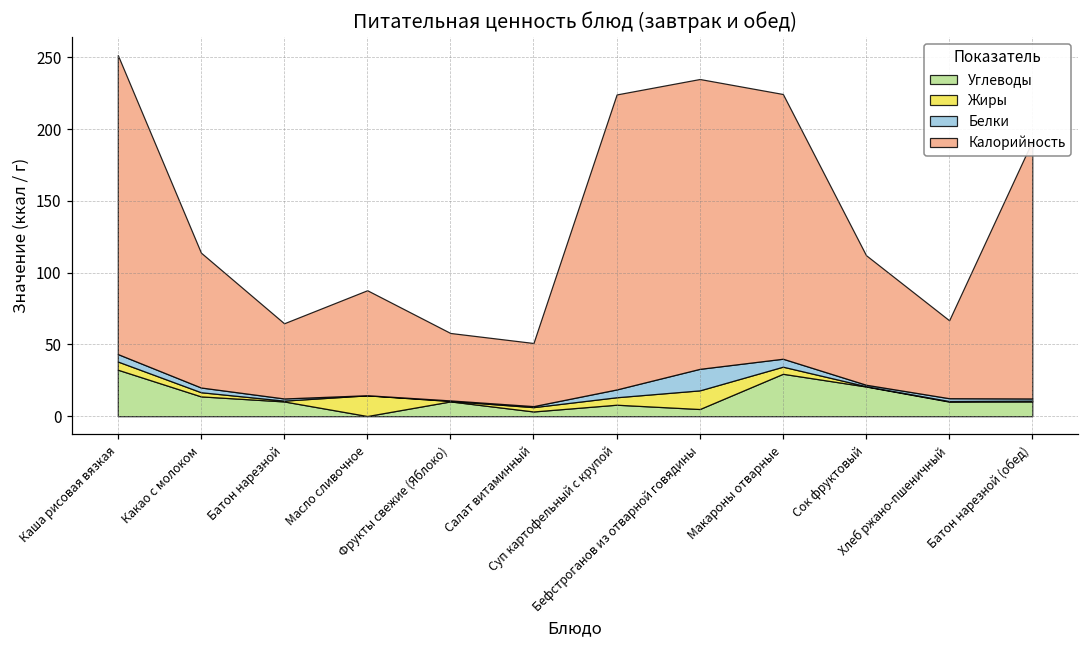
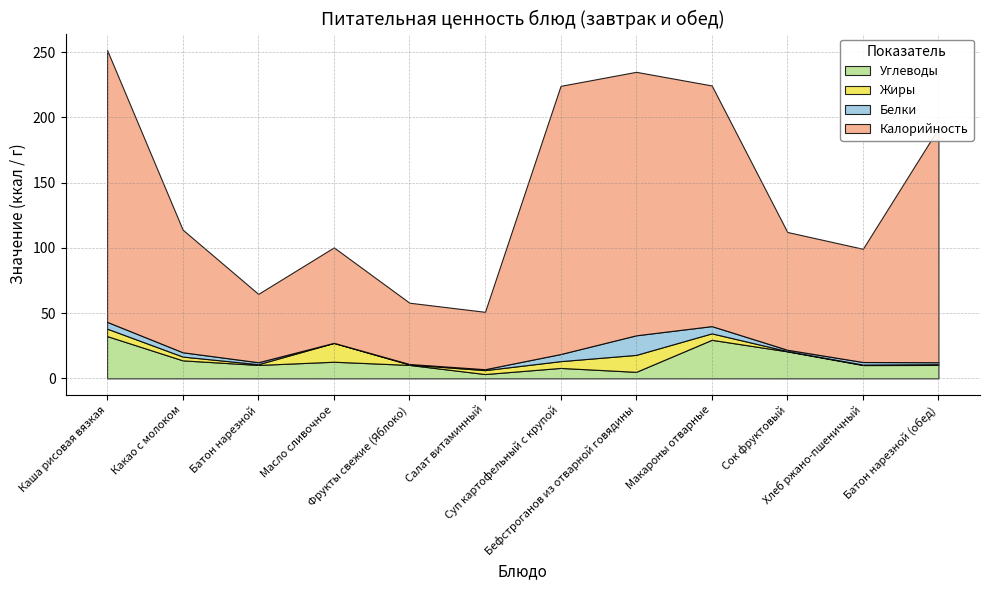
  {
    "Углеводы": {
      "Каша рисовая вязкая": 32,
      "Какао с молоком": 14,
-     "Масло сливочное": 0,
+     "Масло сливочное": 13,
      "Салат витаминный": 3,
      "Суп картофельный с крупой": 8,
      "Бефстроганов из отварной говядины": 5,
      "Макароны отварные": 30
    },
    "Жиры": {
      "Каша рисовая вязкая": 6,
      "Какао с молоком": 3,
      "Суп картофельный с крупой": 5,
      "Бефстроганов из отварной говядины": 13,
      "Макароны отварные": 5
    },
    "Белки": {
      "Каша рисовая вязкая": 5,
      "Какао с молоком": 3,
      "Суп картофельный с крупой": 5,
      "Бефстроганов из отварной говядины": 15,
      "Макароны отварные": 6,
      "Хлеб ржано-пшеничный": 2
    },
    "Калорийность": {
      "Каша рисовая вязкая": 208,
      "Какао с молоком": 94,
      "Батон нарезной": 52,
      "Масло сливочное": 73,
      "Фрукты свежие (Яблоко)": 47,
      "Салат витаминный": 44,
      "Суп картофельный с крупой": 206,
      "Бефстроганов из отварной говядины": 202,
      "Макароны отварные": 185,
      "Сок фруктовый": 90,
-     "Хлеб ржано-пшеничный": 54
+     "Хлеб ржано-пшеничный": 87
    }
  }
